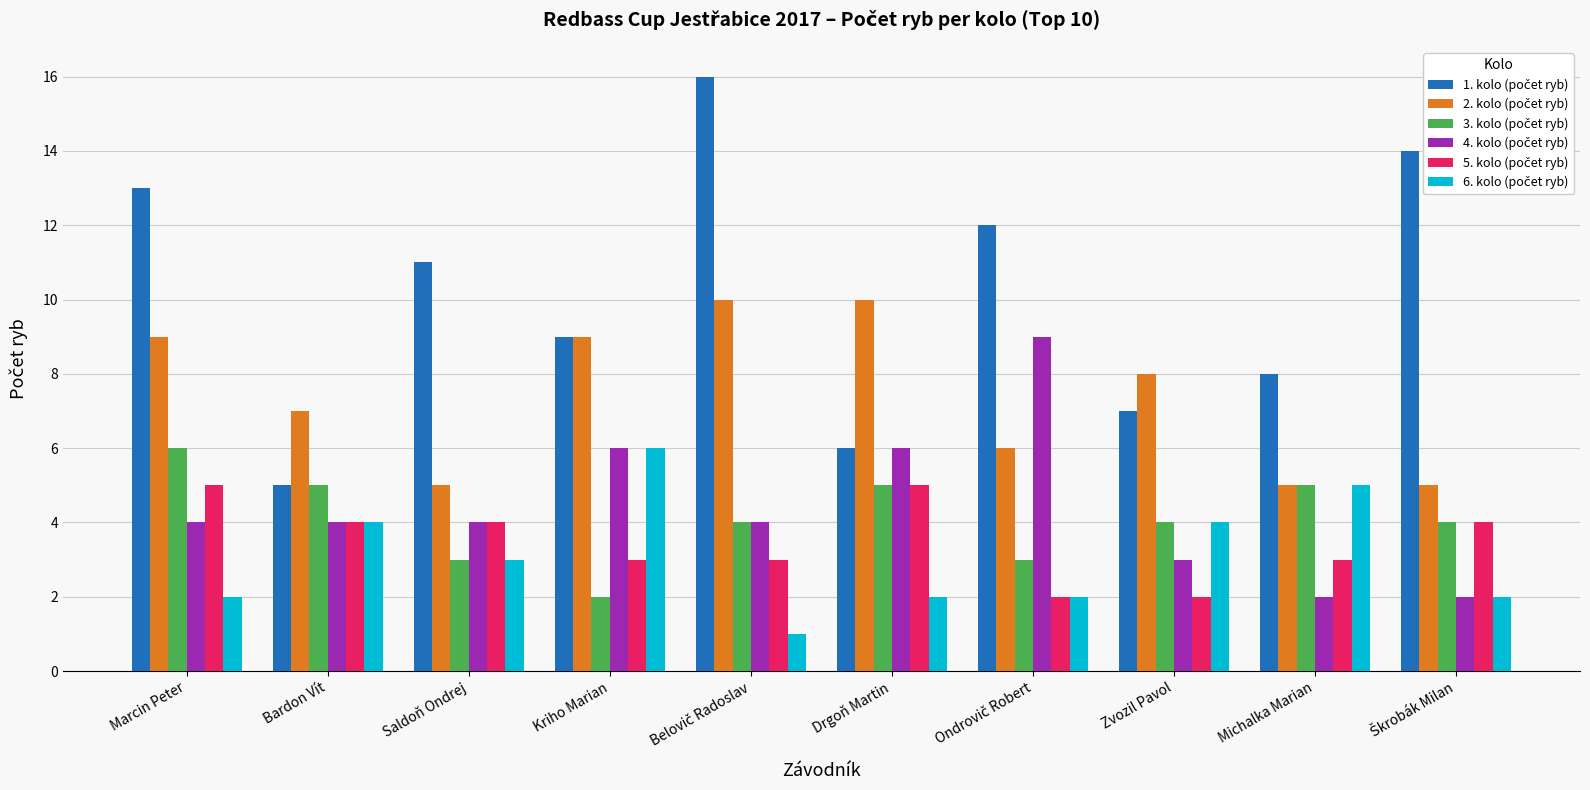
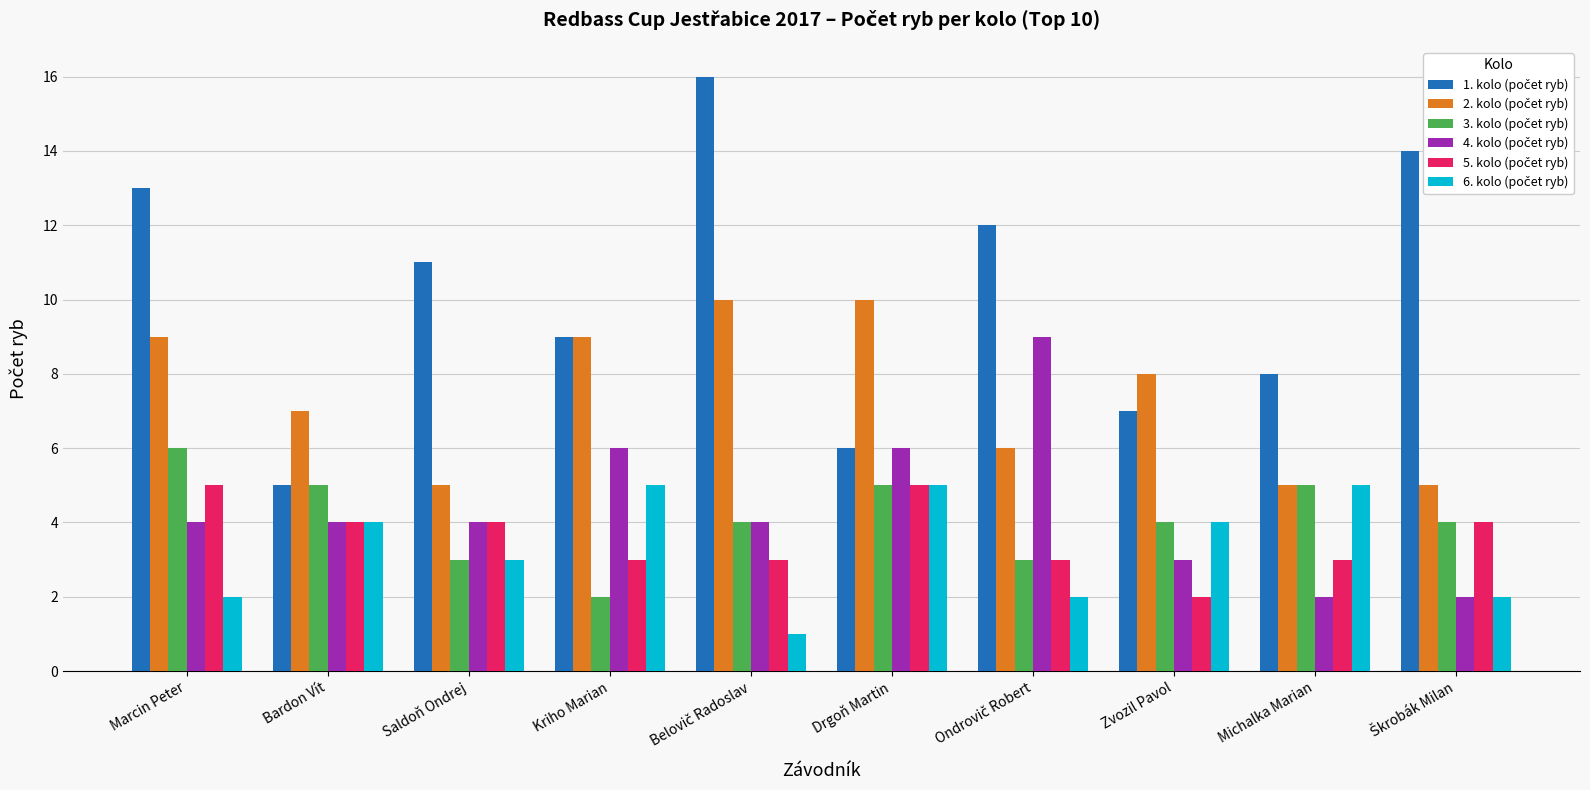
  {
    "1. kolo (počet ryb)": {
      "Marcin Peter": 13,
      "Bardon Vít": 5,
      "Saldoň Ondrej": 11,
      "Kriho Marian": 9,
      "Belovič Radoslav": 16,
      "Drgoň Martin": 6,
      "Ondrovič Robert": 12,
      "Zvozil Pavol": 7,
      "Michalka Marian": 8,
      "Škrobák Milan": 14
    },
    "2. kolo (počet ryb)": {
      "Marcin Peter": 9,
      "Bardon Vít": 7,
      "Saldoň Ondrej": 5,
      "Kriho Marian": 9,
      "Belovič Radoslav": 10,
      "Drgoň Martin": 10,
      "Ondrovič Robert": 6,
      "Zvozil Pavol": 8,
      "Michalka Marian": 5,
      "Škrobák Milan": 5
    },
    "3. kolo (počet ryb)": {
      "Marcin Peter": 6,
      "Bardon Vít": 5,
      "Saldoň Ondrej": 3,
      "Kriho Marian": 2,
      "Belovič Radoslav": 4,
      "Drgoň Martin": 5,
      "Ondrovič Robert": 3,
      "Zvozil Pavol": 4,
      "Michalka Marian": 5,
      "Škrobák Milan": 4
    },
    "4. kolo (počet ryb)": {
      "Marcin Peter": 4,
      "Bardon Vít": 4,
      "Saldoň Ondrej": 4,
      "Kriho Marian": 6,
      "Belovič Radoslav": 4,
      "Drgoň Martin": 6,
      "Ondrovič Robert": 9,
      "Zvozil Pavol": 3,
      "Michalka Marian": 2,
      "Škrobák Milan": 2
    },
    "5. kolo (počet ryb)": {
      "Marcin Peter": 5,
      "Bardon Vít": 4,
      "Saldoň Ondrej": 4,
      "Kriho Marian": 3,
      "Belovič Radoslav": 3,
      "Drgoň Martin": 5,
-     "Ondrovič Robert": 2,
+     "Ondrovič Robert": 3,
      "Zvozil Pavol": 2,
      "Michalka Marian": 3,
      "Škrobák Milan": 4
    },
    "6. kolo (počet ryb)": {
      "Marcin Peter": 2,
      "Bardon Vít": 4,
      "Saldoň Ondrej": 3,
-     "Kriho Marian": 6,
+     "Kriho Marian": 5,
      "Belovič Radoslav": 1,
-     "Drgoň Martin": 2,
+     "Drgoň Martin": 5,
      "Ondrovič Robert": 2,
      "Zvozil Pavol": 4,
      "Michalka Marian": 5,
      "Škrobák Milan": 2
    }
  }
